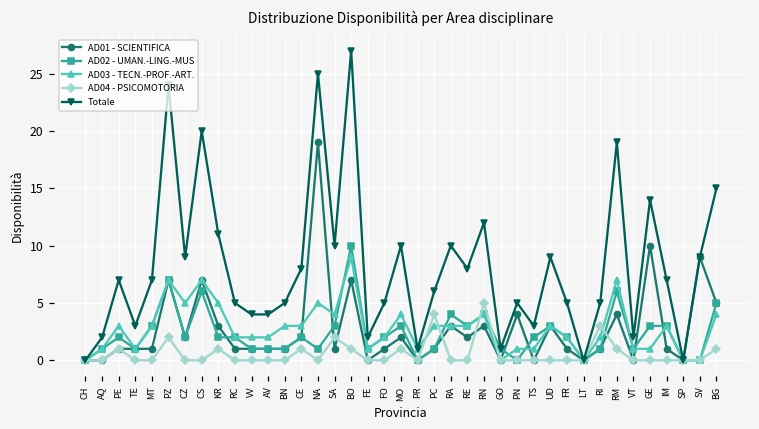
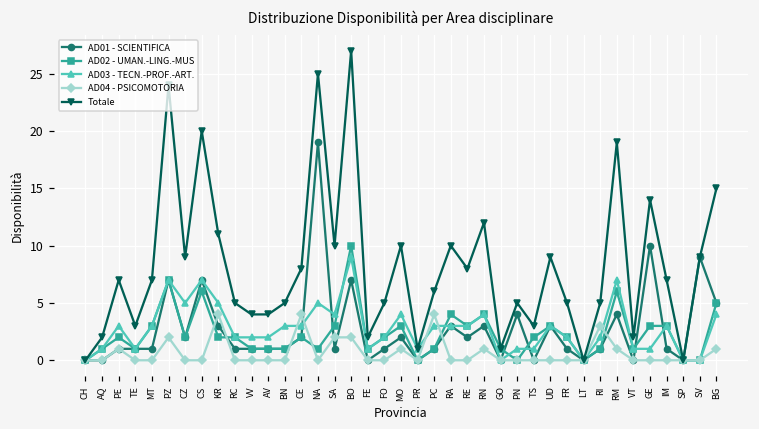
  {
    "AD04 - PSICOMOTORIA": {
      "TE": 0,
      "MT": 0,
      "PZ": 2,
      "CZ": 0,
      "CS": 0,
-     "KR": 1,
+     "KR": 4,
      "RC": 0,
      "VV": 0,
      "AV": 0,
      "BN": 0,
-     "CE": 1,
+     "CE": 4,
      "NA": 0,
      "SA": 2,
-     "BO": 1,
+     "BO": 2,
      "FO": 0,
      "MO": 1,
      "PC": 4,
      "RA": 0,
      "RE": 0,
-     "RN": 5,
+     "RN": 1,
      "UD": 0,
      "FR": 0,
      "RI": 3,
      "RM": 1,
      "GE": 0,
      "IM": 0,
      "BG": 1
    }
  }
